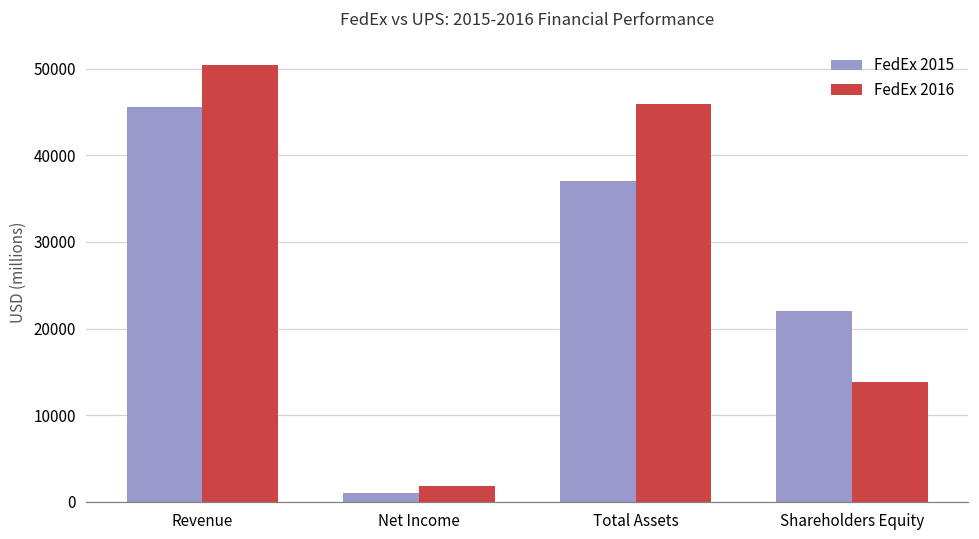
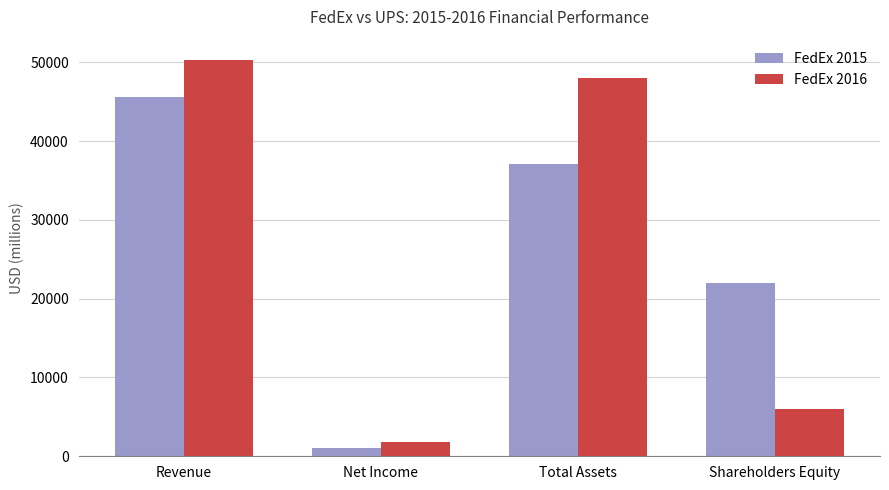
  {
    "FedEx 2015": {
      "Revenue": 46000,
      "Net Income": 1000,
      "Total Assets": 37000,
      "Shareholders Equity": 22000
    },
    "FedEx 2016": {
      "Revenue": 50000,
      "Net Income": 2000,
-     "Total Assets": 46000,
-     "Shareholders Equity": 14000
+     "Total Assets": 48000,
+     "Shareholders Equity": 6000
    }
  }
